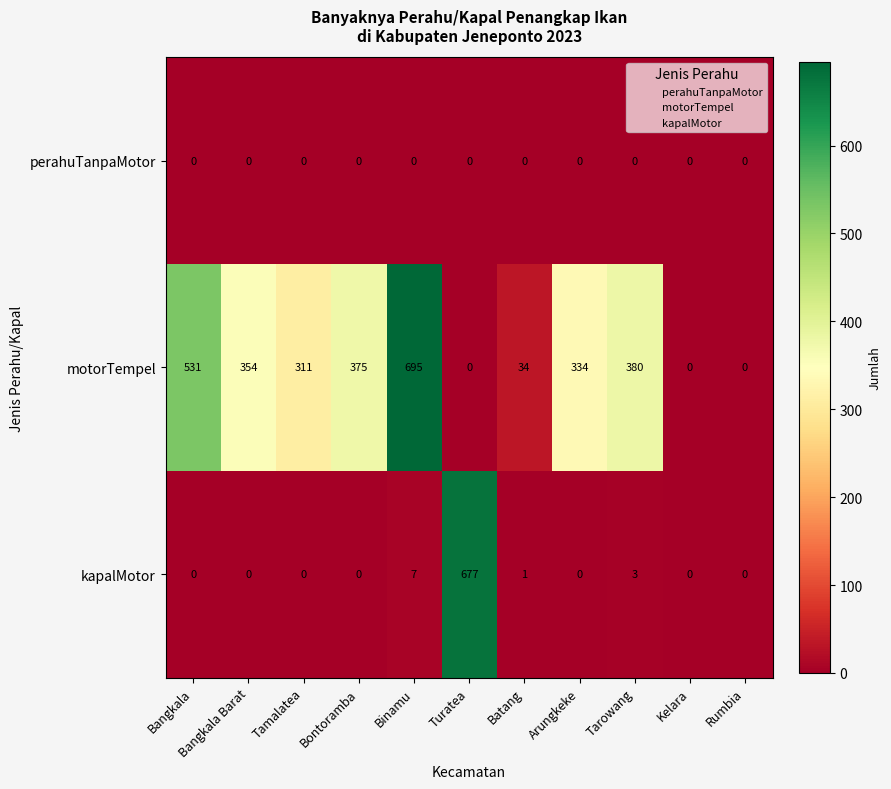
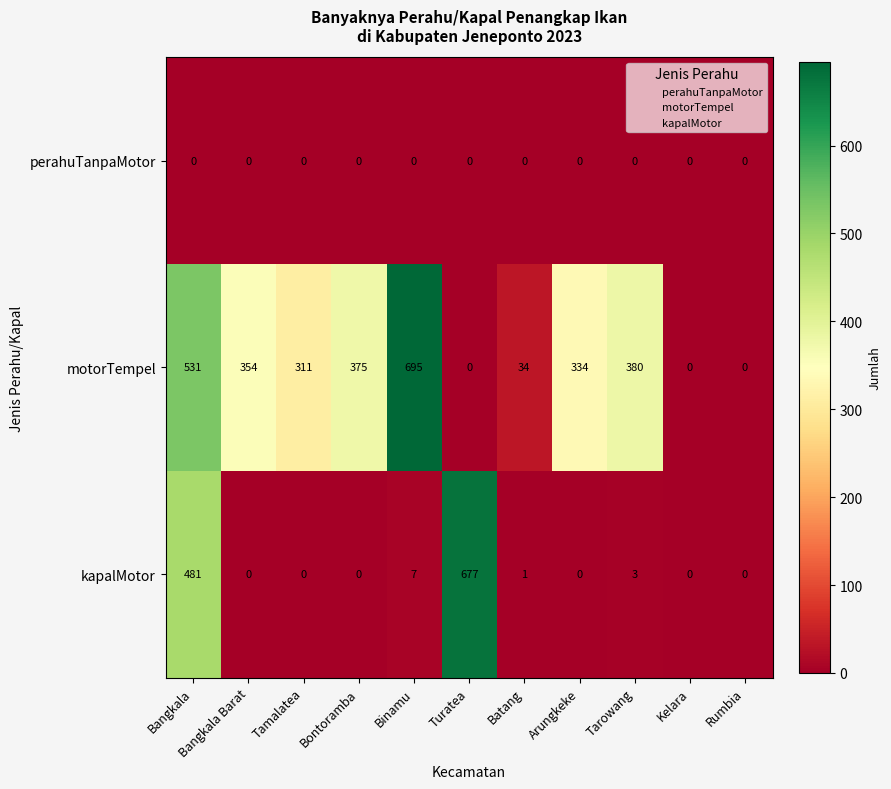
  {
    "perahuTanpaMotor": {
      "Bangkala": 0,
      "Bangkala Barat": 0,
      "Tamalatea": 0,
      "Bontoramba": 0,
      "Binamu": 0,
      "Turatea": 0,
      "Batang": 0,
      "Arungkeke": 0,
      "Tarowang": 0,
      "Kelara": 0,
      "Rumbia": 0
    },
    "motorTempel": {
      "Bangkala": 531,
      "Bangkala Barat": 354,
      "Tamalatea": 311,
      "Bontoramba": 375,
      "Binamu": 695,
      "Turatea": 0,
      "Batang": 34,
      "Arungkeke": 334,
      "Tarowang": 380,
      "Kelara": 0,
      "Rumbia": 0
    },
    "kapalMotor": {
-     "Bangkala": 0,
+     "Bangkala": 481,
      "Bangkala Barat": 0,
      "Tamalatea": 0,
      "Bontoramba": 0,
      "Binamu": 7,
      "Turatea": 677,
      "Batang": 1,
      "Arungkeke": 0,
      "Tarowang": 3,
      "Kelara": 0,
      "Rumbia": 0
    }
  }
